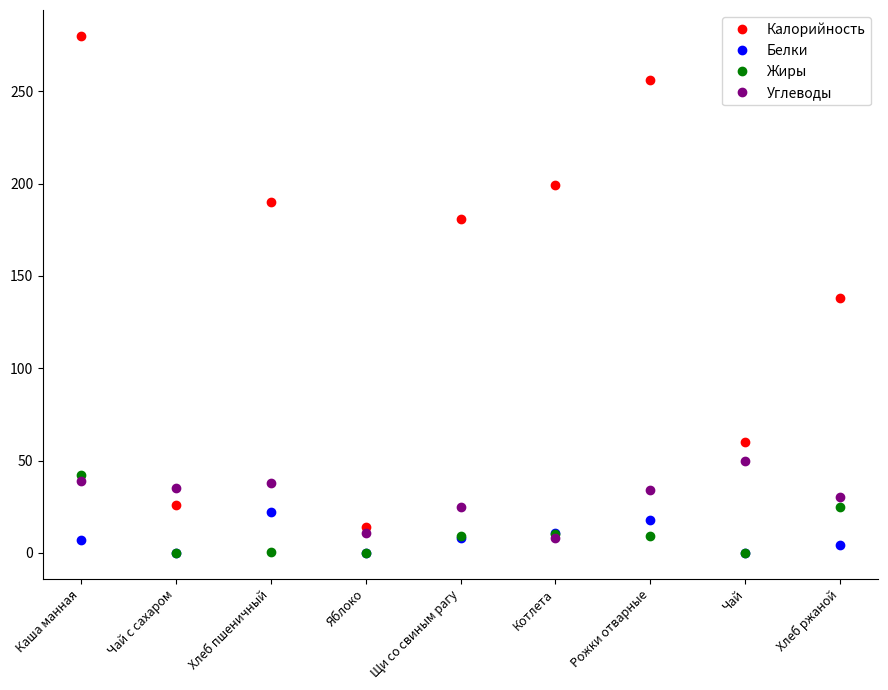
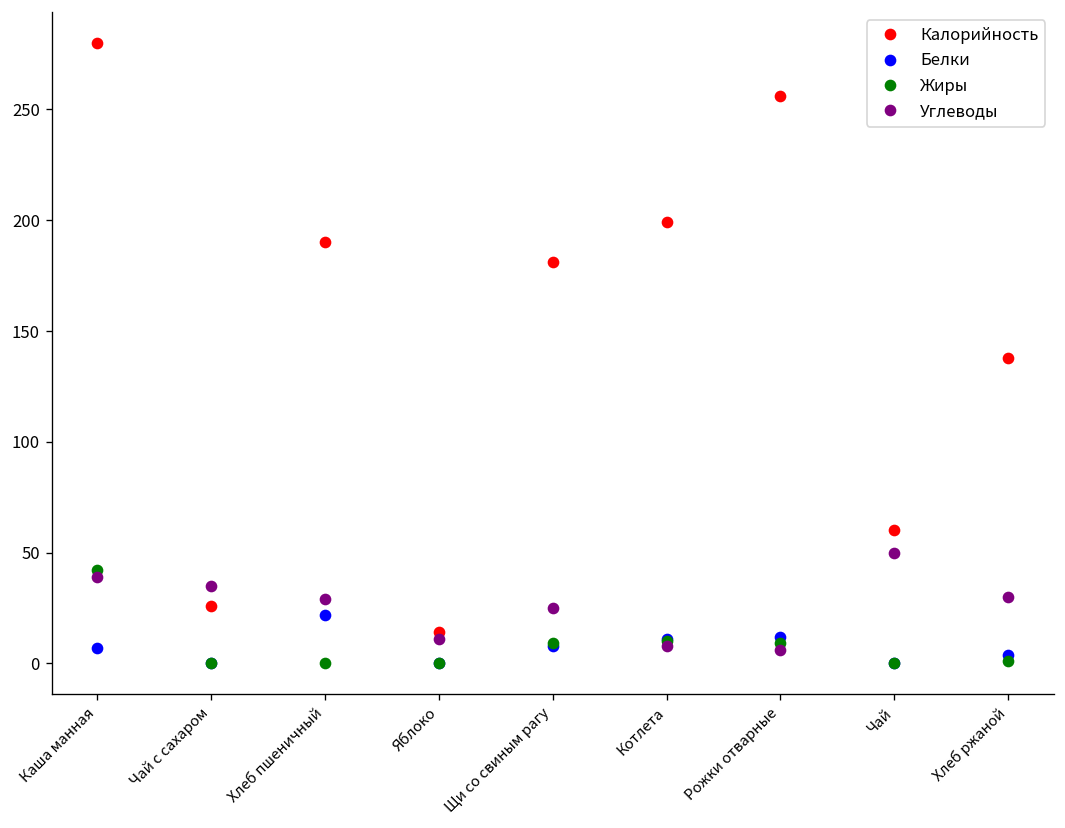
  {
    "Калорийность": {
      "Каша манная": 280,
      "Чай с сахаром": 26,
      "Хлеб пшеничный": 190,
      "Яблоко": 14,
      "Щи со свиным рагу": 181,
      "Котлета": 199,
      "Рожки отварные": 256,
      "Чай": 60,
      "Хлеб ржаной": 138
    },
    "Белки": {
      "Каша манная": 7,
      "Хлеб пшеничный": 22,
-     "Рожки отварные": 18,
+     "Рожки отварные": 12,
      "Хлеб ржаной": 4
    },
    "Жиры": {
      "Каша манная": 42,
      "Хлеб пшеничный": 0,
      "Рожки отварные": 9,
-     "Хлеб ржаной": 25
+     "Хлеб ржаной": 1
    },
    "Углеводы": {
      "Каша манная": 39,
      "Чай с сахаром": 35,
-     "Хлеб пшеничный": 38,
+     "Хлеб пшеничный": 29,
      "Яблоко": 11,
      "Щи со свиным рагу": 25,
      "Котлета": 8,
-     "Рожки отварные": 34,
+     "Рожки отварные": 6,
      "Чай": 50,
      "Хлеб ржаной": 30
    }
  }
